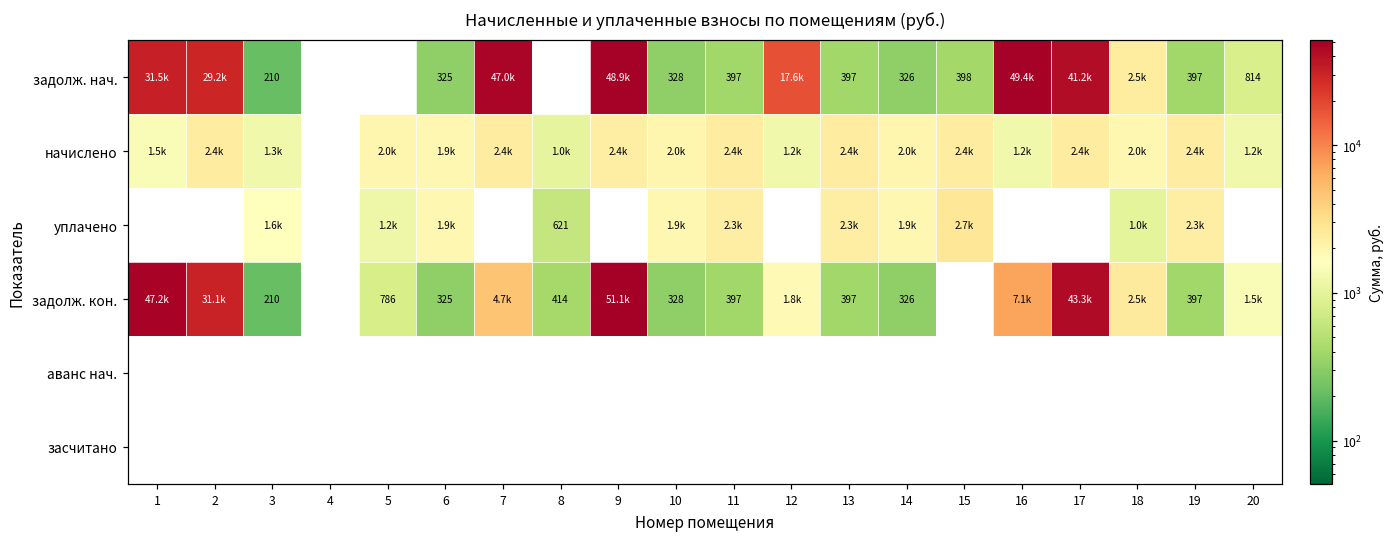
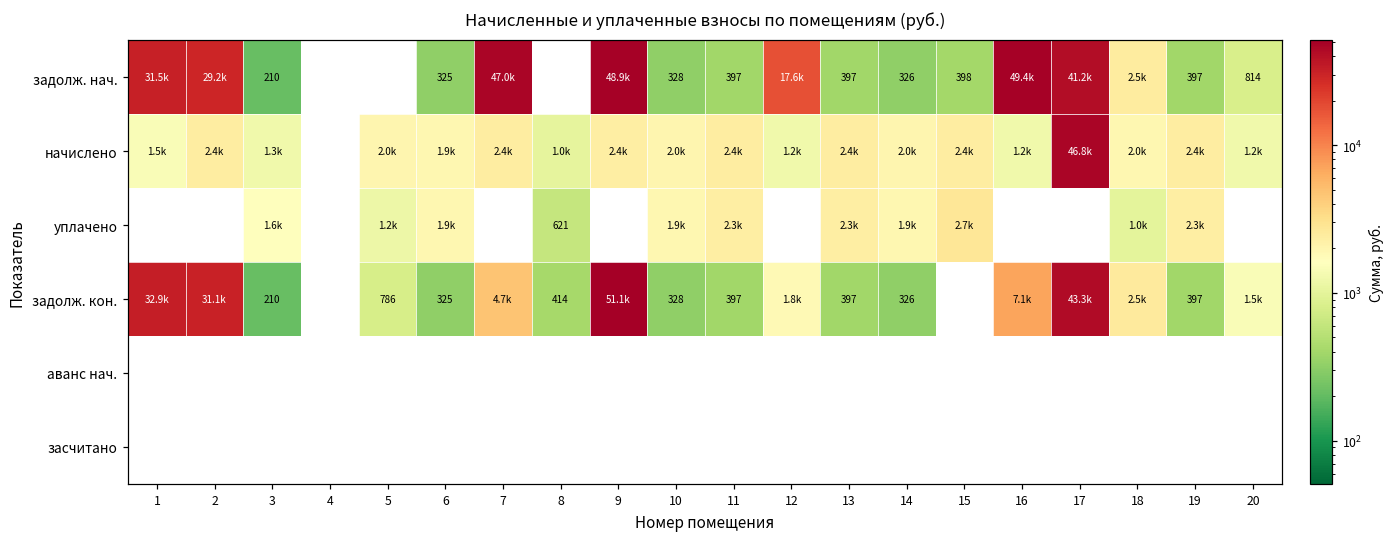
  {
    "задолж. нач.": {
      "1": "31.5k",
      "2": "29.2k",
      "3": "210",
      "6": "325",
      "7": "47.0k",
      "9": "48.9k",
      "10": "328",
      "11": "397",
      "12": "17.6k",
      "13": "397",
      "14": "326",
      "15": "398",
      "16": "49.4k",
      "17": "41.2k",
      "18": "2.5k",
      "19": "397",
      "20": "814"
    },
    "начислено": {
      "1": "1.5k",
      "2": "2.4k",
      "3": "1.3k",
      "5": "2.0k",
      "6": "1.9k",
      "7": "2.4k",
      "8": "1.0k",
      "9": "2.4k",
      "10": "2.0k",
      "11": "2.4k",
      "12": "1.2k",
      "13": "2.4k",
      "14": "2.0k",
      "15": "2.4k",
      "16": "1.2k",
-     "17": "2.4k",
+     "17": "46.8k",
      "18": "2.0k",
      "19": "2.4k",
      "20": "1.2k"
    },
    "уплачено": {
      "3": "1.6k",
      "5": "1.2k",
      "6": "1.9k",
      "8": "621",
      "10": "1.9k",
      "11": "2.3k",
      "13": "2.3k",
      "14": "1.9k",
      "15": "2.7k",
      "18": "1.0k",
      "19": "2.3k"
    },
    "задолж. кон.": {
-     "1": "47.2k",
+     "1": "32.9k",
      "2": "31.1k",
      "3": "210",
      "5": "786",
      "6": "325",
      "7": "4.7k",
      "8": "414",
      "9": "51.1k",
      "10": "328",
      "11": "397",
      "12": "1.8k",
      "13": "397",
      "14": "326",
      "16": "7.1k",
      "17": "43.3k",
      "18": "2.5k",
      "19": "397",
      "20": "1.5k"
    }
  }
